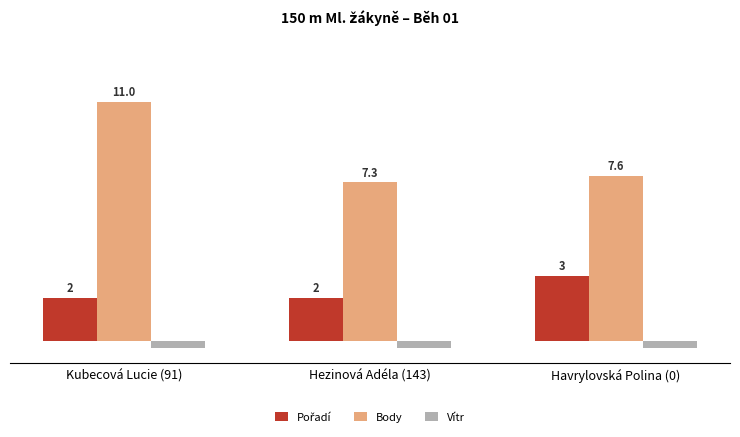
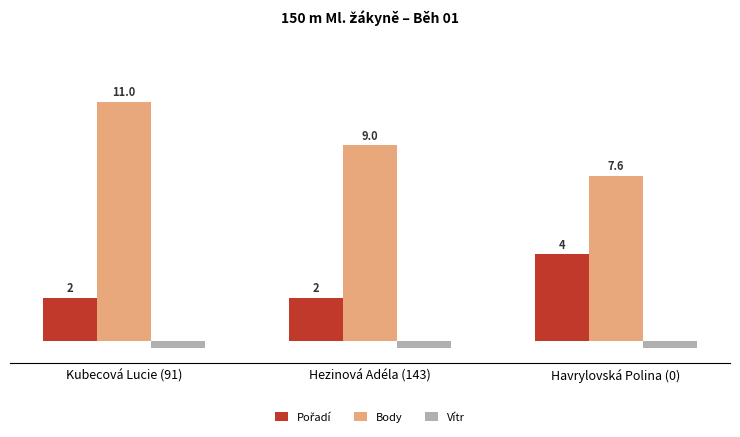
  {
    "Pořadí": {
      "Kubecová Lucie (91)": 2,
      "Hezinová Adéla (143)": 2,
-     "Havrylovská Polina (0)": 3
+     "Havrylovská Polina (0)": 4
    },
    "Body": {
      "Kubecová Lucie (91)": 11.0,
-     "Hezinová Adéla (143)": 7.3,
+     "Hezinová Adéla (143)": 9.0,
      "Havrylovská Polina (0)": 7.6
    }
  }
